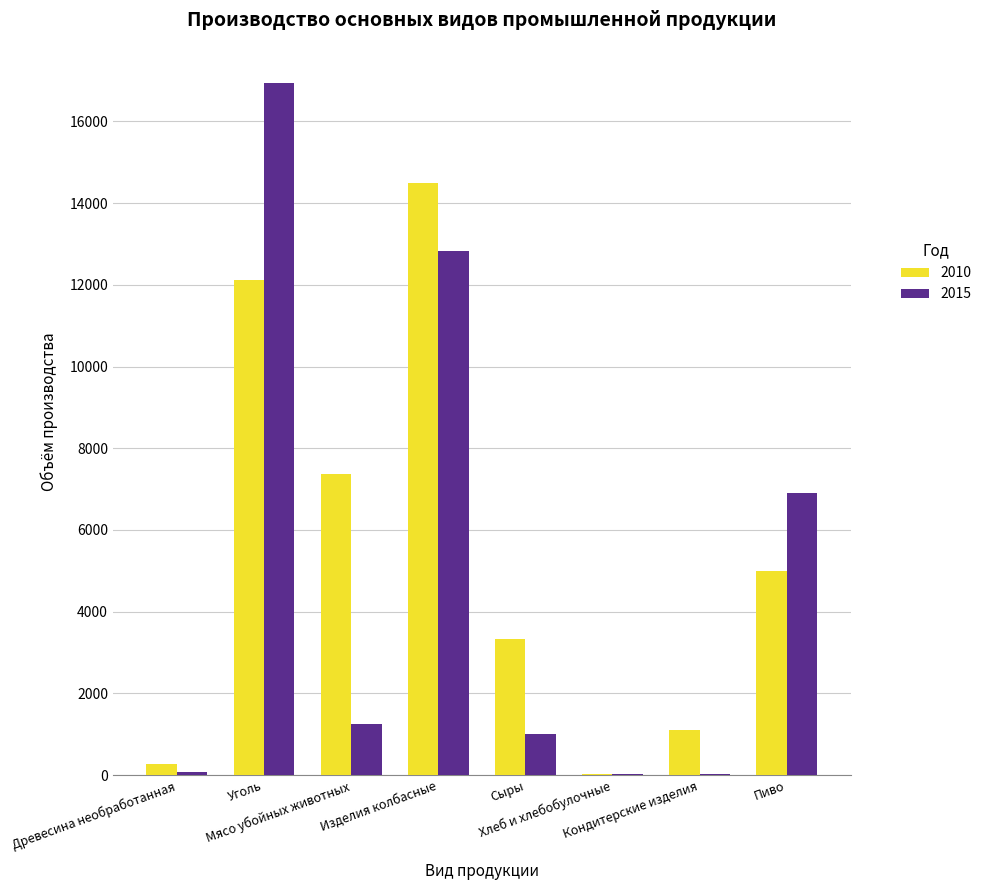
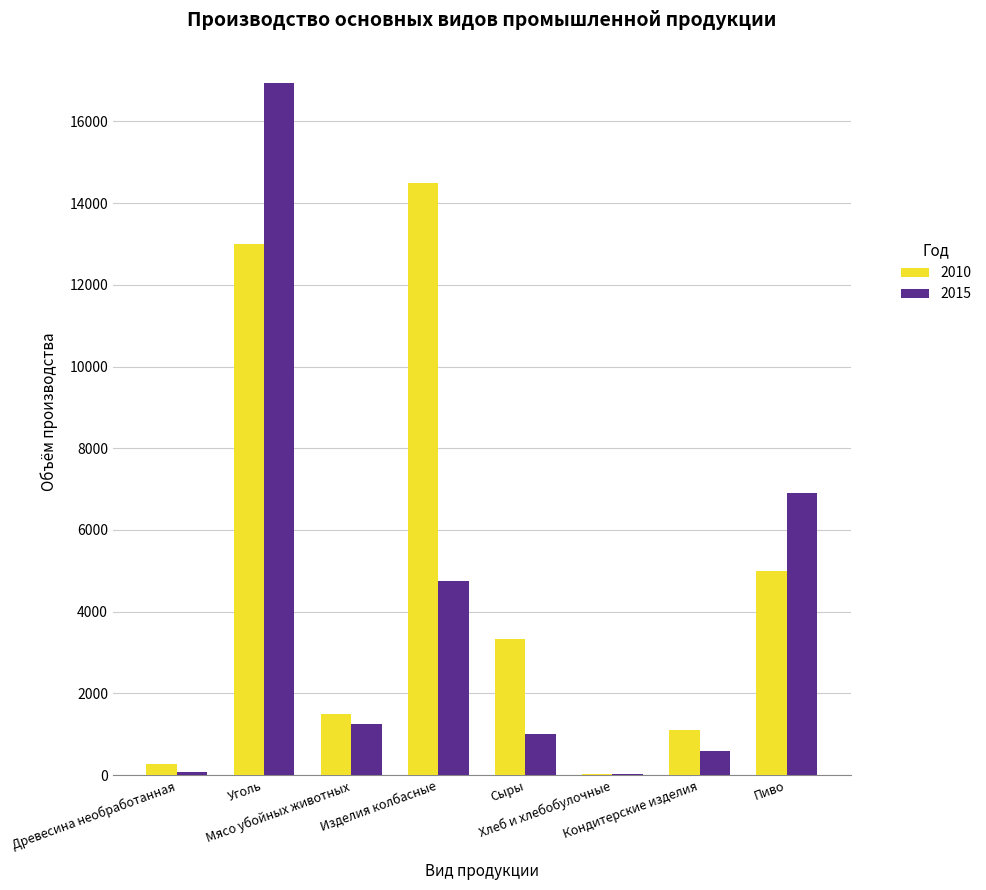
  {
    "2010": {
      "Древесина необработанная": 300,
-     "Уголь": 12100,
-     "Мясо убойных животных": 7400,
+     "Уголь": 13000,
+     "Мясо убойных животных": 1500,
      "Изделия колбасные": 14500,
      "Сыры": 3300,
      "Кондитерские изделия": 1100,
      "Пиво": 5000
    },
    "2015": {
      "Древесина необработанная": 100,
      "Уголь": 16900,
      "Мясо убойных животных": 1200,
-     "Изделия колбасные": 12800,
+     "Изделия колбасные": 4700,
      "Сыры": 1000,
-     "Кондитерские изделия": 0,
+     "Кондитерские изделия": 600,
      "Пиво": 6900
    }
  }
